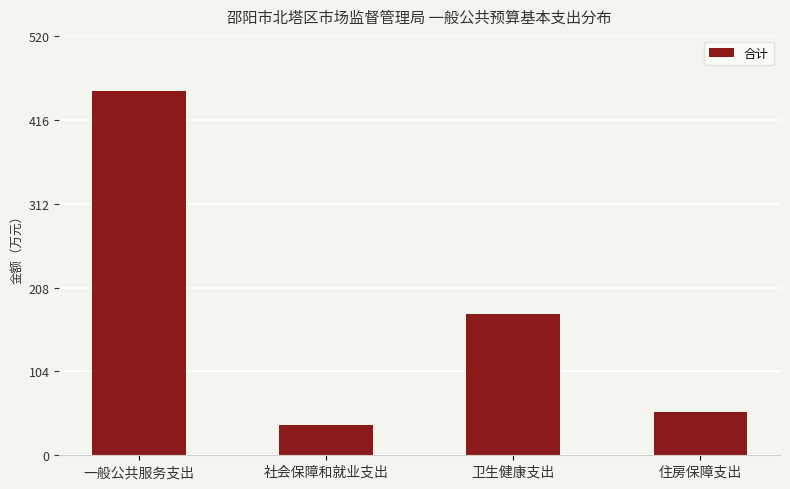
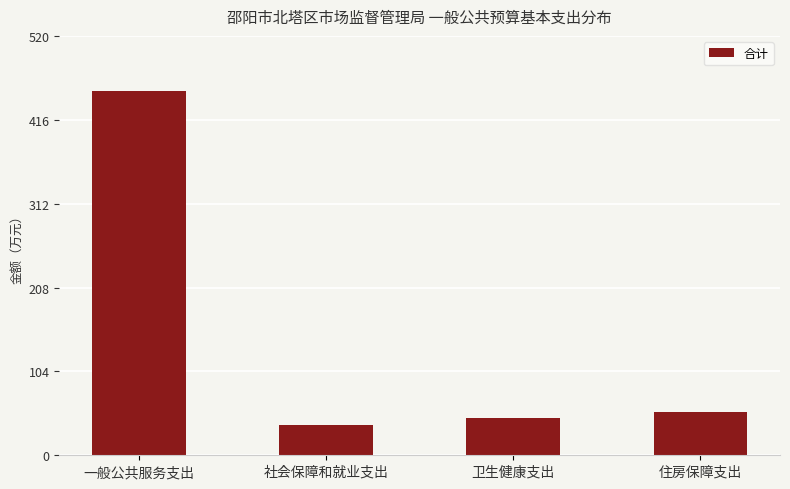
  {
    "一般公共服务支出": 450,
    "社会保障和就业支出": 40,
-   "卫生健康支出": 180,
+   "卫生健康支出": 50,
    "住房保障支出": 50
  }
